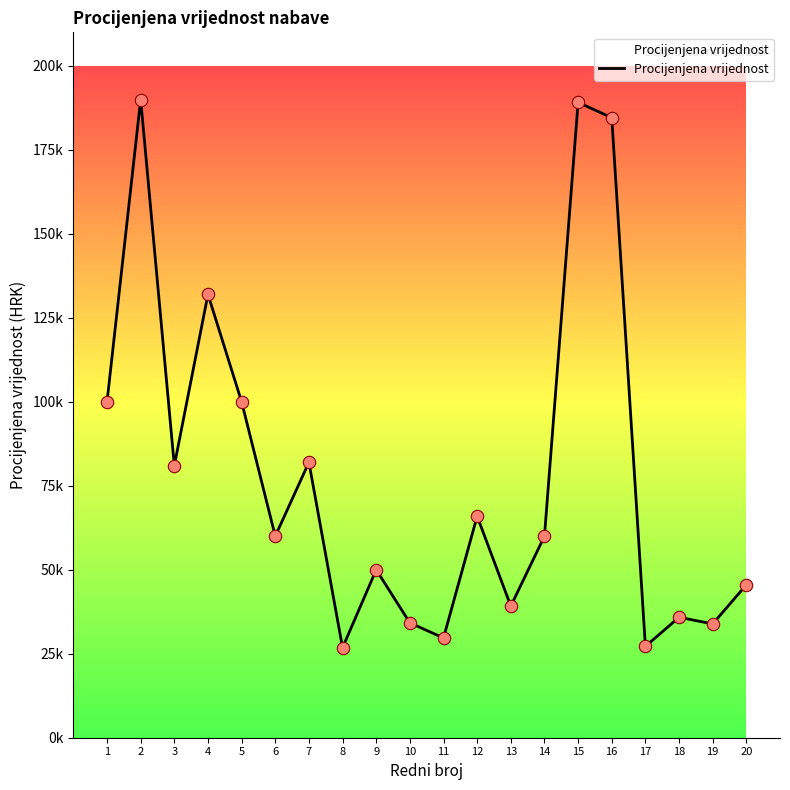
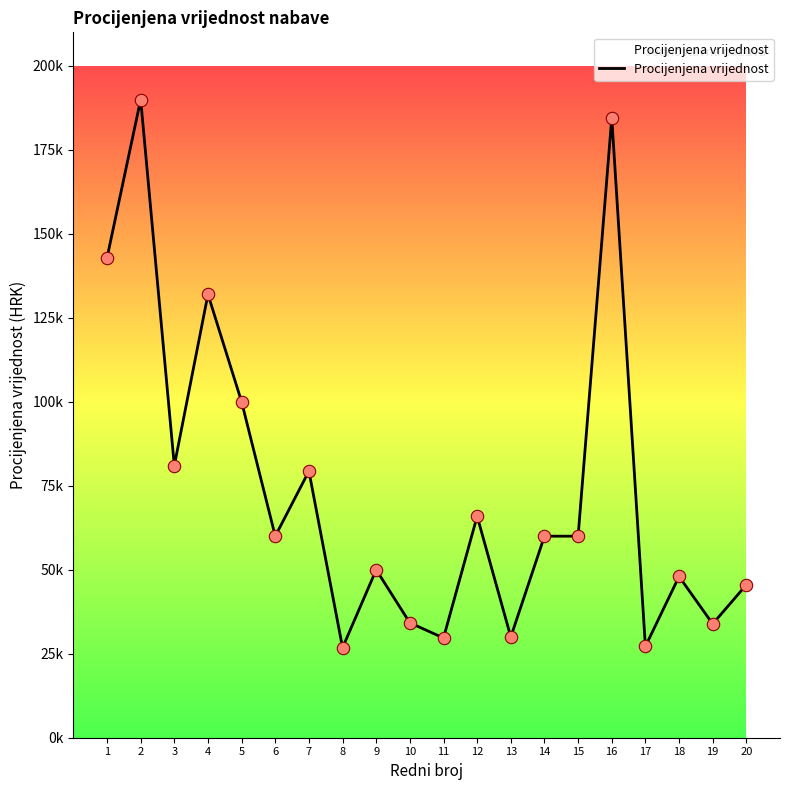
  {
-   "1": 100000,
+   "1": 143000,
    "2": 190000,
    "3": 81000,
    "4": 132000,
    "5": 100000,
    "6": 60000,
-   "7": 82000,
+   "7": 79000,
    "8": 27000,
    "9": 50000,
    "10": 34000,
    "11": 30000,
    "12": 66000,
-   "13": 39000,
+   "13": 30000,
    "14": 60000,
-   "15": 189000,
+   "15": 60000,
    "16": 185000,
    "17": 27000,
-   "18": 36000,
+   "18": 48000,
    "19": 34000,
    "20": 46000
  }
